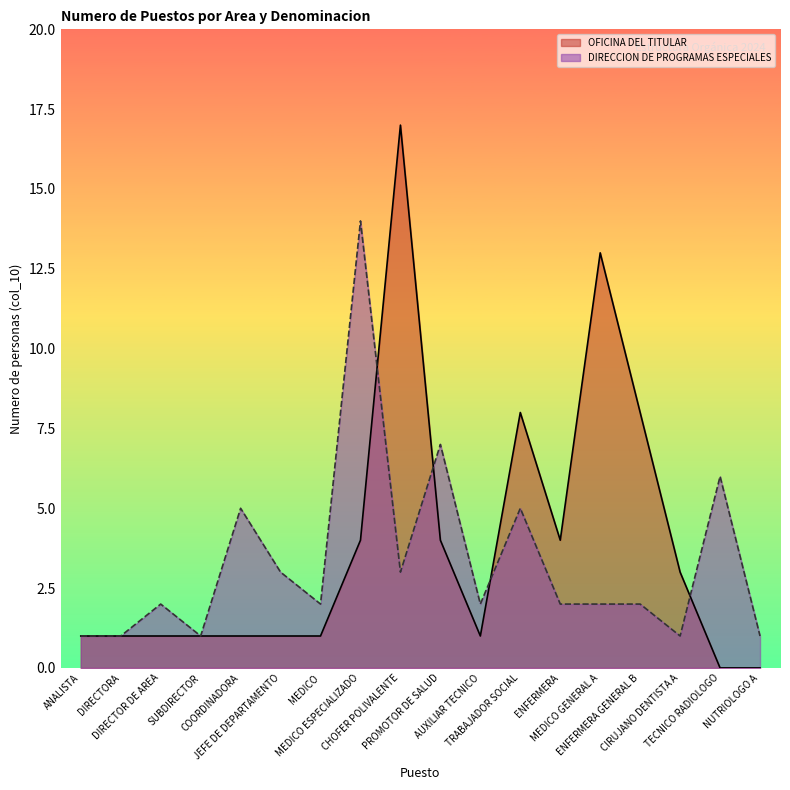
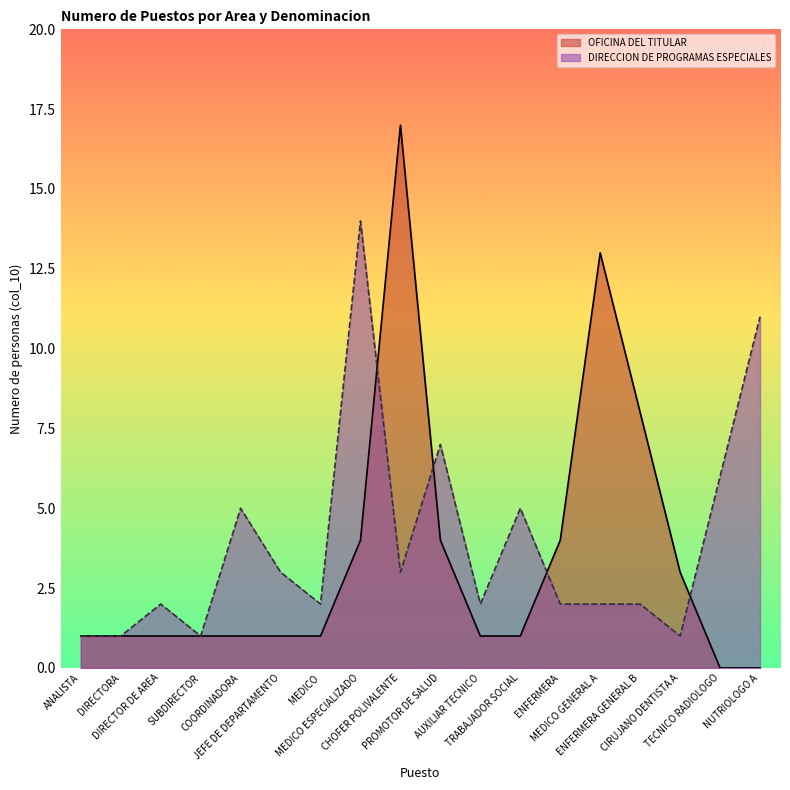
  {
    "OFICINA DEL TITULAR": {
      "DIRECTOR DE AREA": 1,
      "COORDINADORA": 1,
      "JEFE DE DEPARTAMENTO": 1,
      "MEDICO": 1,
      "MEDICO ESPECIALIZADO": 4,
      "CHOFER POLIVALENTE": 17,
      "PROMOTOR DE SALUD": 4,
      "AUXILIAR TECNICO": 1,
-     "TRABAJADOR SOCIAL": 8,
+     "TRABAJADOR SOCIAL": 1,
      "ENFERMERA": 4,
      "MEDICO GENERAL A": 13,
      "ENFERMERA GENERAL B": 8,
      "CIRUJANO DENTISTA A": 3,
      "TECNICO RADIOLOGO": 0,
      "NUTRIOLOGO A": 0
    },
    "DIRECCION DE PROGRAMAS ESPECIALES": {
      "DIRECTOR DE AREA": 2,
      "COORDINADORA": 5,
      "JEFE DE DEPARTAMENTO": 3,
      "MEDICO": 2,
      "MEDICO ESPECIALIZADO": 14,
      "CHOFER POLIVALENTE": 3,
      "PROMOTOR DE SALUD": 7,
      "AUXILIAR TECNICO": 2,
      "TRABAJADOR SOCIAL": 5,
      "ENFERMERA": 2,
      "MEDICO GENERAL A": 2,
      "ENFERMERA GENERAL B": 2,
      "CIRUJANO DENTISTA A": 1,
      "TECNICO RADIOLOGO": 6,
-     "NUTRIOLOGO A": 1
+     "NUTRIOLOGO A": 11
    }
  }
